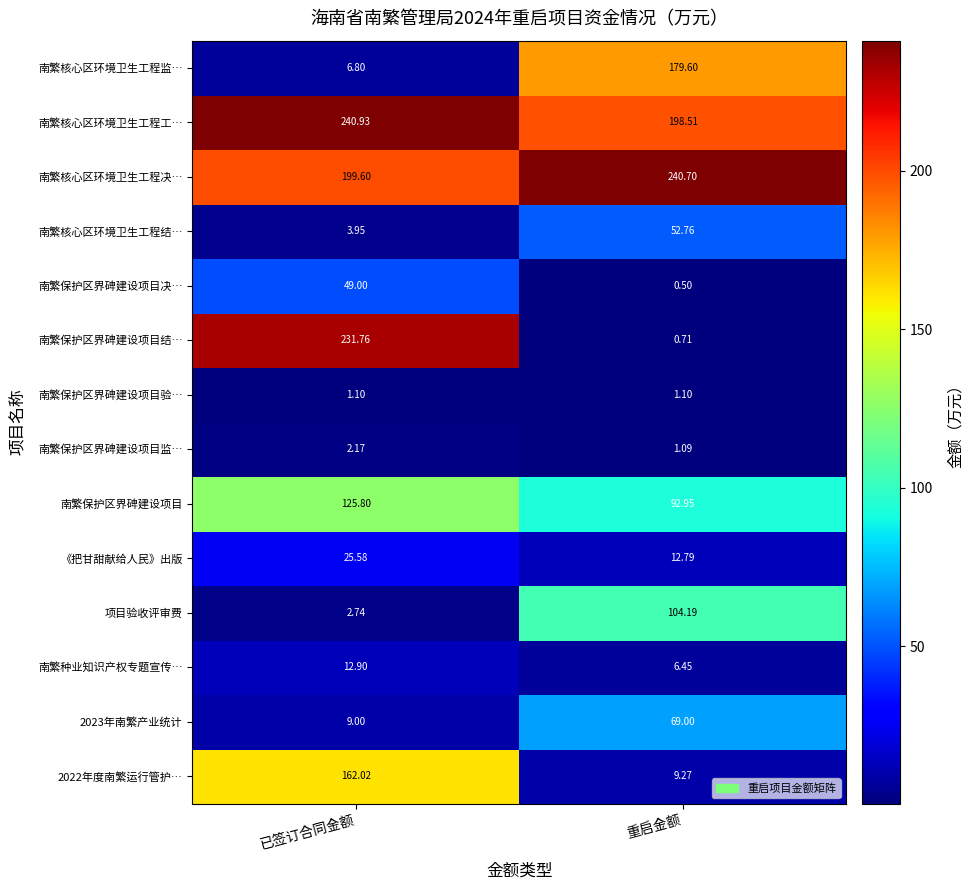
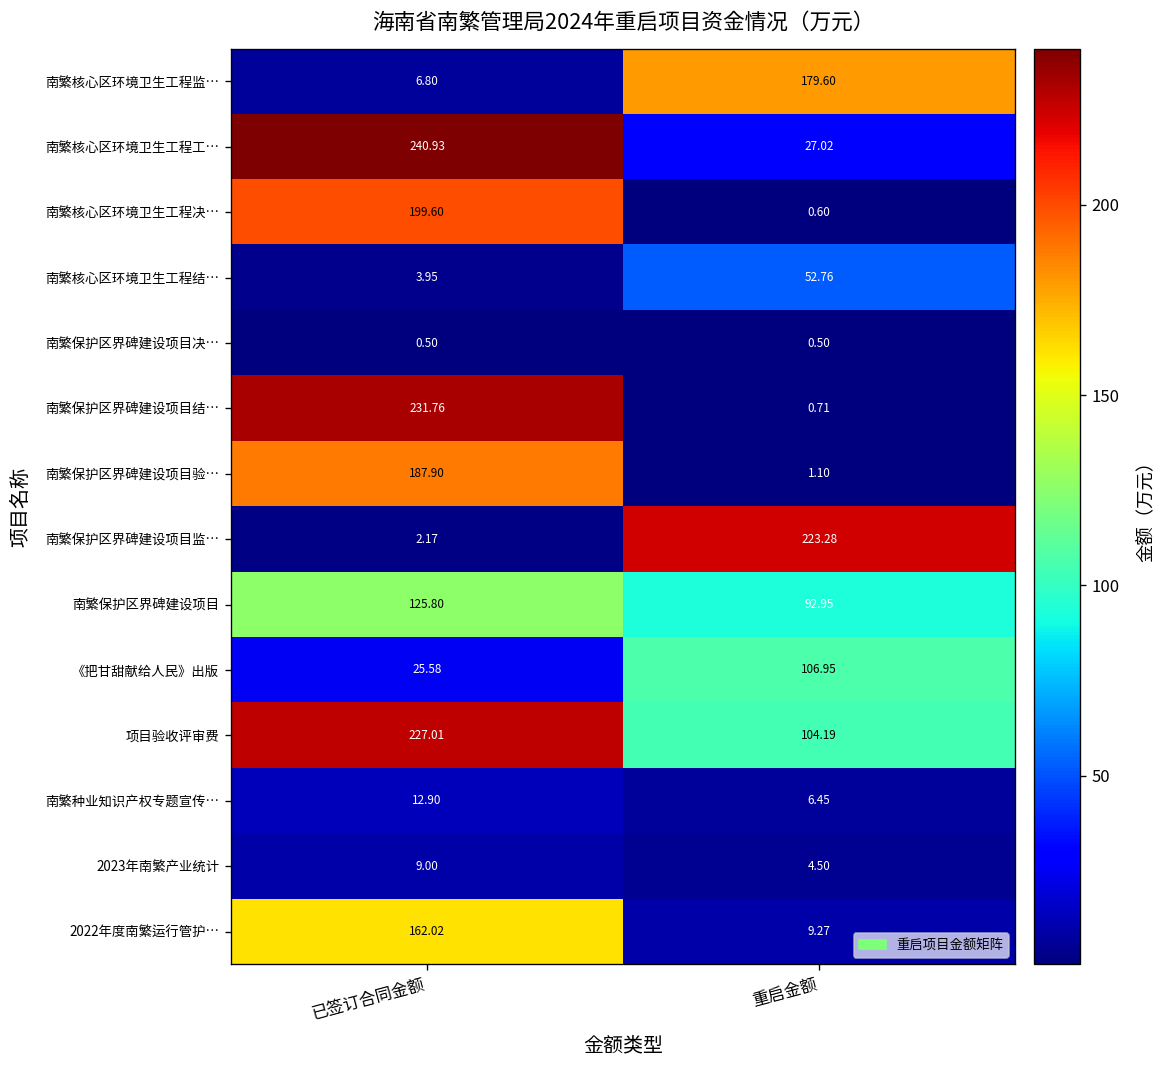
  {
    "南繁核心区环境卫生工程监…": {
      "已签订合同金额": 6.80,
      "重启金额": 179.60
    },
    "南繁核心区环境卫生工程工…": {
      "已签订合同金额": 240.93,
-     "重启金额": 198.51
+     "重启金额": 27.02
    },
    "南繁核心区环境卫生工程决…": {
      "已签订合同金额": 199.60,
-     "重启金额": 240.70
+     "重启金额": 0.60
    },
    "南繁核心区环境卫生工程结…": {
      "已签订合同金额": 3.95,
      "重启金额": 52.76
    },
    "南繁保护区界碑建设项目决…": {
-     "已签订合同金额": 49.00,
+     "已签订合同金额": 0.50,
      "重启金额": 0.50
    },
    "南繁保护区界碑建设项目结…": {
      "已签订合同金额": 231.76,
      "重启金额": 0.71
    },
    "南繁保护区界碑建设项目验…": {
-     "已签订合同金额": 1.10,
+     "已签订合同金额": 187.90,
      "重启金额": 1.10
    },
    "南繁保护区界碑建设项目监…": {
      "已签订合同金额": 2.17,
-     "重启金额": 1.09
+     "重启金额": 223.28
    },
    "南繁保护区界碑建设项目": {
      "已签订合同金额": 125.80,
      "重启金额": 92.95
    },
    "《把甘甜献给人民》出版": {
      "已签订合同金额": 25.58,
-     "重启金额": 12.79
+     "重启金额": 106.95
    },
    "项目验收评审费": {
-     "已签订合同金额": 2.74,
+     "已签订合同金额": 227.01,
      "重启金额": 104.19
    },
    "南繁种业知识产权专题宣传…": {
      "已签订合同金额": 12.90,
      "重启金额": 6.45
    },
    "2023年南繁产业统计": {
      "已签订合同金额": 9.00,
-     "重启金额": 69.00
+     "重启金额": 4.50
    },
    "2022年度南繁运行管护…": {
      "已签订合同金额": 162.02,
      "重启金额": 9.27
    }
  }
